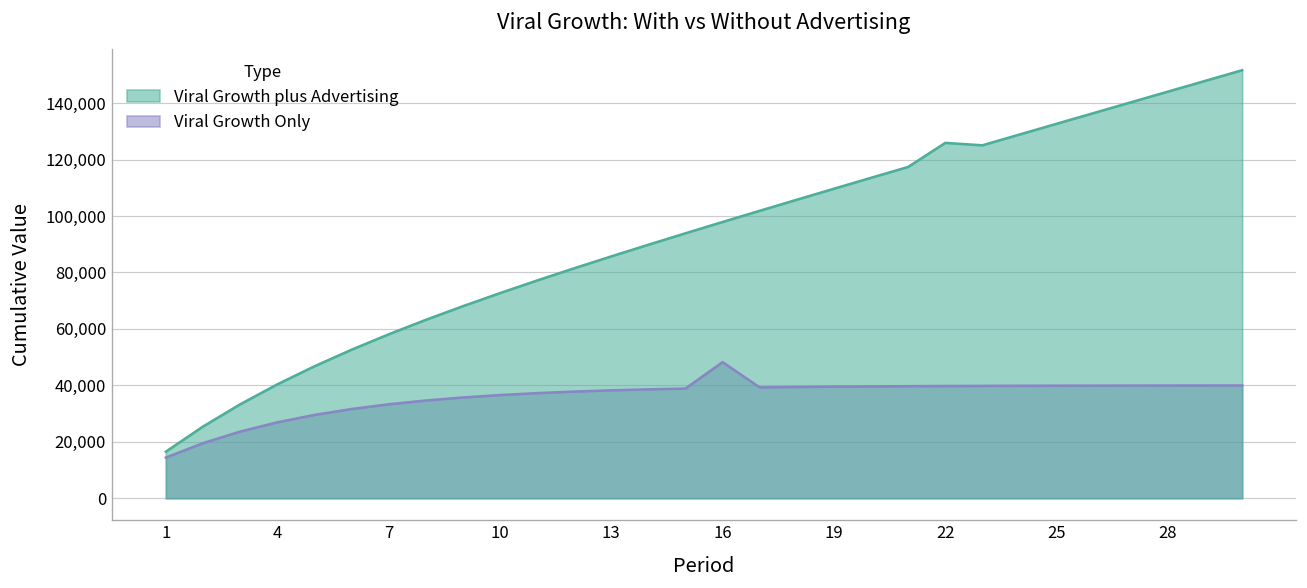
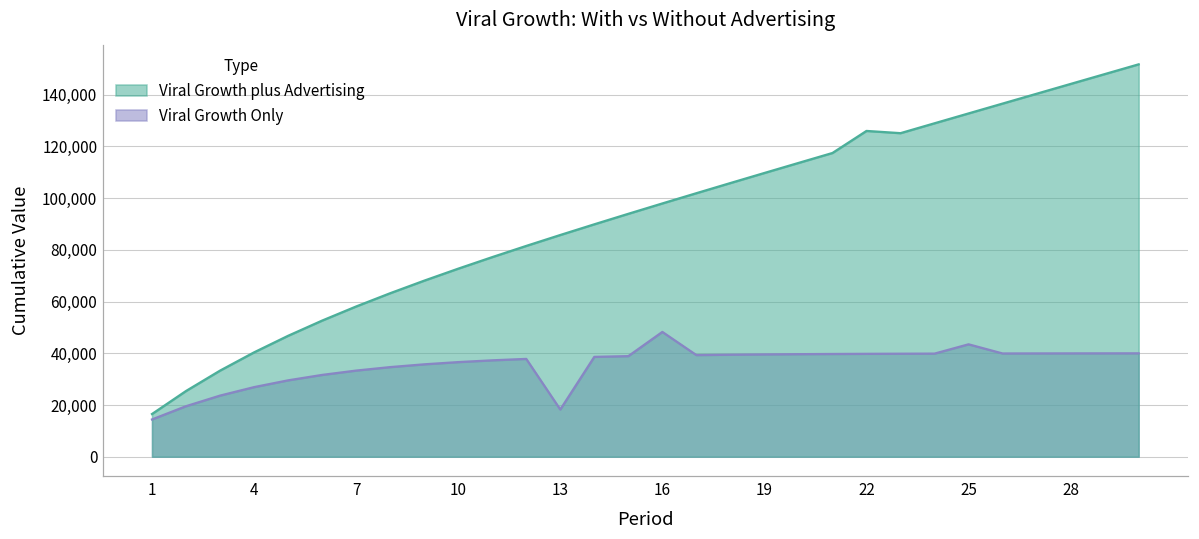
  {
    "Viral Growth Only": {
      "1": "14,000",
      "4": "27,000",
      "7": "33,000",
      "10": "37,000",
-     "13": "38,000",
+     "13": "18,000",
      "16": "48,000",
      "19": "40,000",
      "22": "40,000",
-     "25": "40,000",
+     "25": "43,000",
      "28": "40,000"
    },
    "Viral Growth plus Advertising": {
      "1": "17,000",
      "4": "40,000",
      "7": "58,000",
      "10": "73,000",
      "13": "86,000",
      "16": "98,000",
      "19": "110,000",
      "22": "126,000",
      "25": "133,000",
      "28": "144,000"
    }
  }
